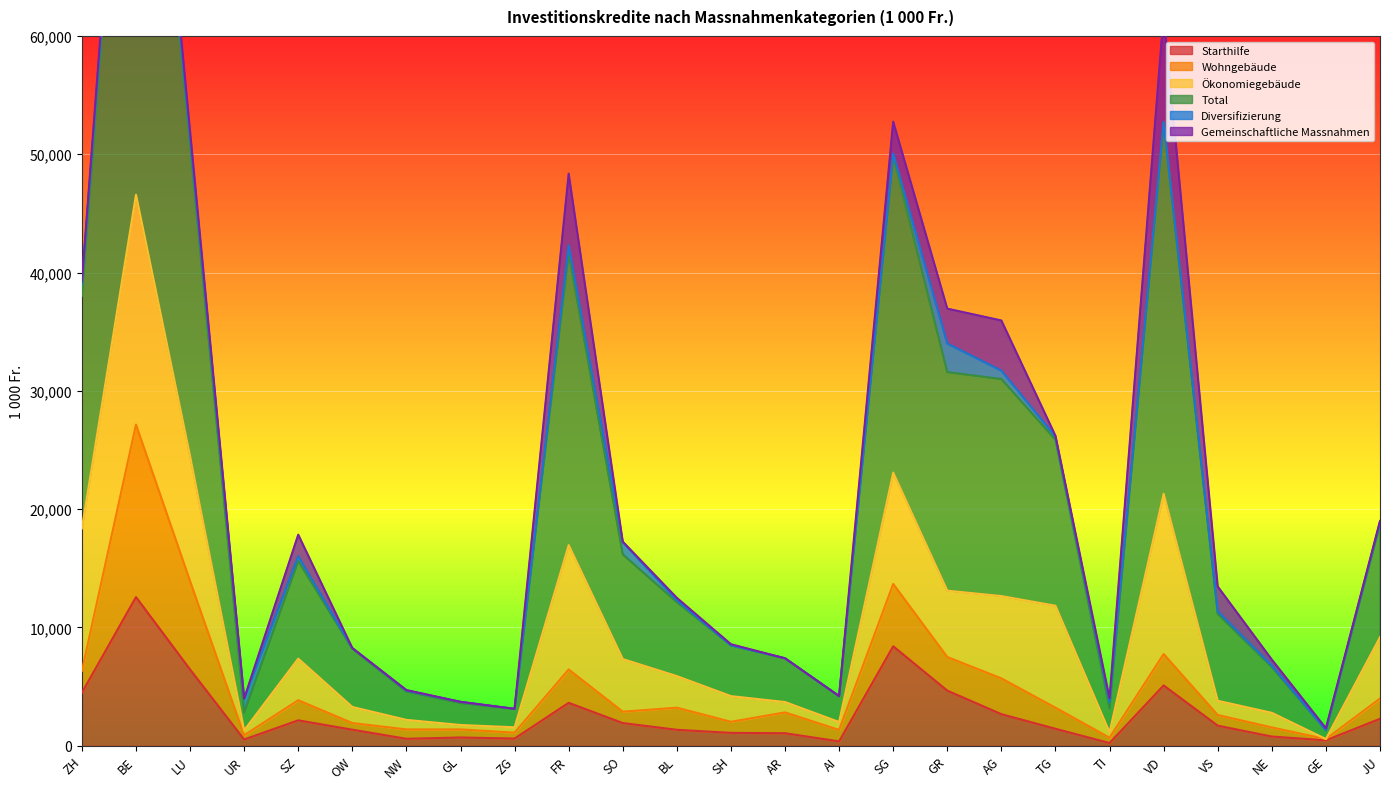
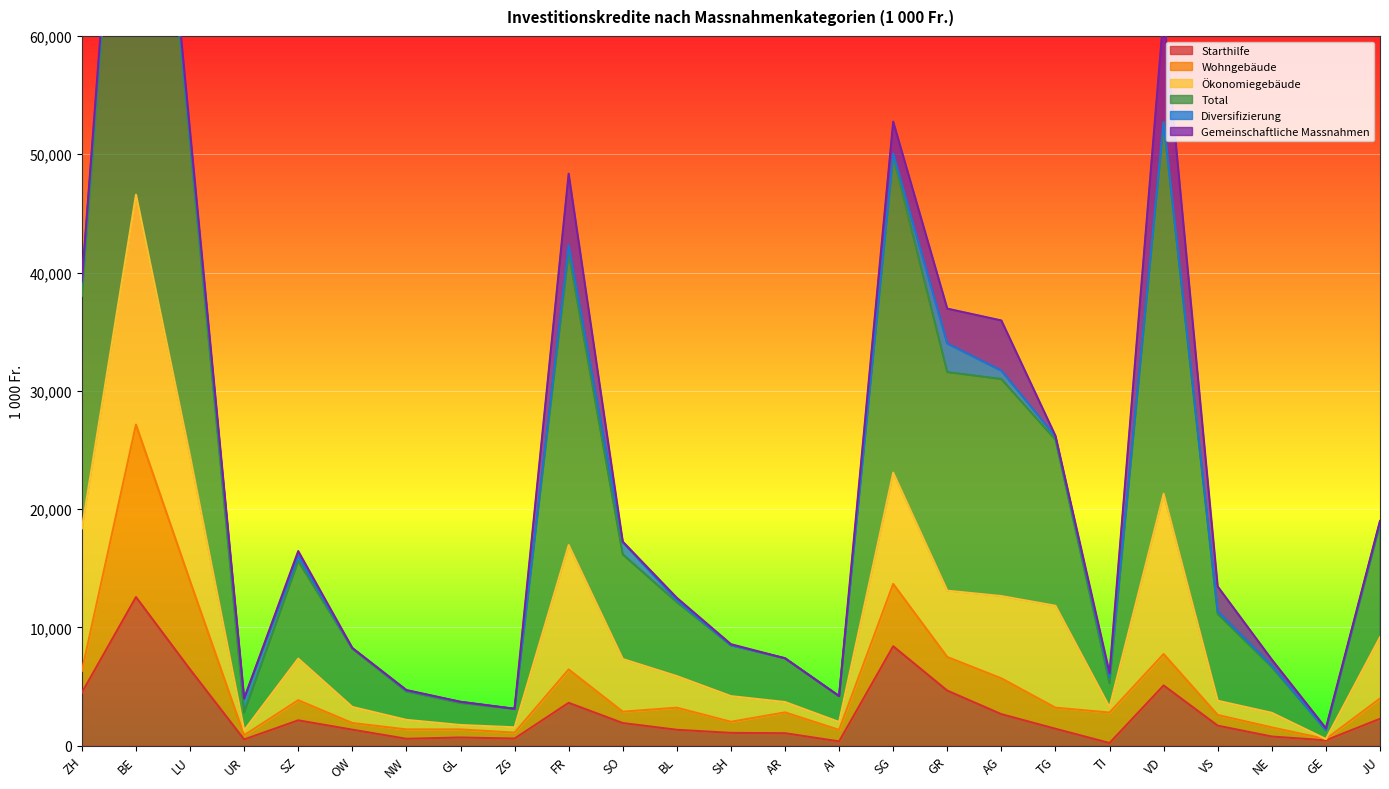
  {
    "Starthilfe": {
      "ZH": "4,500",
      "BE": "12,600",
      "LU": "6,400",
      "UR": "500",
      "SZ": "2,200",
      "OW": "1,400",
      "NW": "600",
      "GL": "700",
      "ZG": "600",
      "FR": "3,600",
      "SO": "1,900",
      "BL": "1,400",
      "SH": "1,100",
      "AR": "1,100",
      "AI": "400",
      "SG": "8,400",
      "GR": "4,700",
      "AG": "2,700",
      "TG": "1,400",
      "TI": "200",
      "VD": "5,100",
      "VS": "1,700",
      "NE": "800",
      "JU": "2,300"
    },
    "Wohngebäude": {
      "ZH": "1,800",
      "BE": "14,600",
      "LU": "7,500",
      "UR": "400",
      "SZ": "1,700",
      "OW": "600",
      "NW": "800",
      "GL": "700",
      "ZG": "500",
      "FR": "2,800",
      "SO": "1,000",
      "BL": "1,900",
      "SH": "900",
      "AR": "1,800",
      "AI": "1,000",
      "SG": "5,300",
      "GR": "2,800",
      "AG": "3,000",
      "TG": "1,800",
-     "TI": "500",
+     "TI": "2,600",
      "VD": "2,700",
      "VS": "900",
      "NE": "800",
      "JU": "1,700"
    },
    "Ökonomiegebäude": {
      "ZH": "12,000",
      "BE": "19,400",
      "LU": "10,600",
      "UR": "400",
      "SZ": "3,500",
      "OW": "1,400",
      "NW": "800",
      "GL": "400",
      "ZG": "500",
      "FR": "10,500",
      "SO": "4,500",
      "BL": "2,700",
      "SH": "2,200",
      "AR": "900",
      "AI": "700",
      "SG": "9,400",
      "GR": "5,600",
      "AG": "7,000",
      "TG": "8,600",
      "TI": "400",
      "VD": "13,500",
      "VS": "1,200",
      "NE": "1,200",
      "JU": "5,200"
    },
    "Total": {
      "ZH": "19,700",
      "LU": "26,300",
      "UR": "1,500",
      "SZ": "8,200",
      "FR": "24,700",
      "SO": "8,800",
      "SG": "26,700",
      "GR": "18,500",
      "AG": "18,300",
      "TG": "14,000",
      "TI": "2,000",
      "JU": "9,500"
    },
    "Diversifizierung": {
      "LU": "600",
      "SZ": "400",
      "FR": "700",
      "SG": "200",
      "GR": "2,400",
      "AG": "700",
      "TI": "500"
    },
    "Gemeinschaftliche Massnahmen": {
      "LU": "500",
-     "SZ": "1,800",
+     "SZ": "400",
      "FR": "6,100",
      "SG": "2,700",
      "GR": "2,900",
      "AG": "4,200",
      "TI": "300",
      "VS": "2,100",
      "NE": "500"
    }
  }
